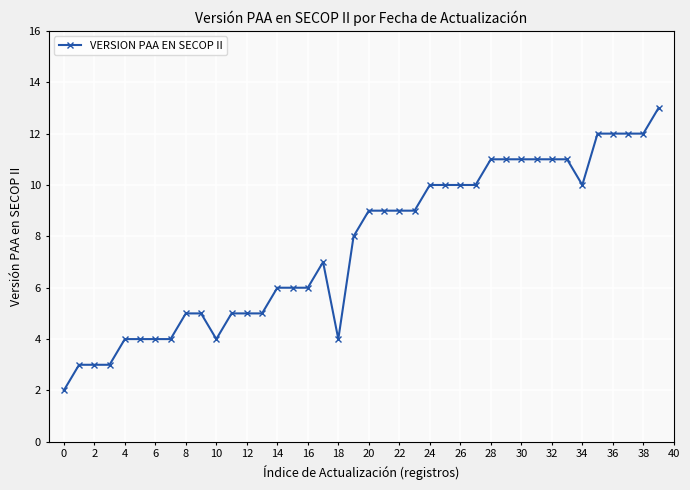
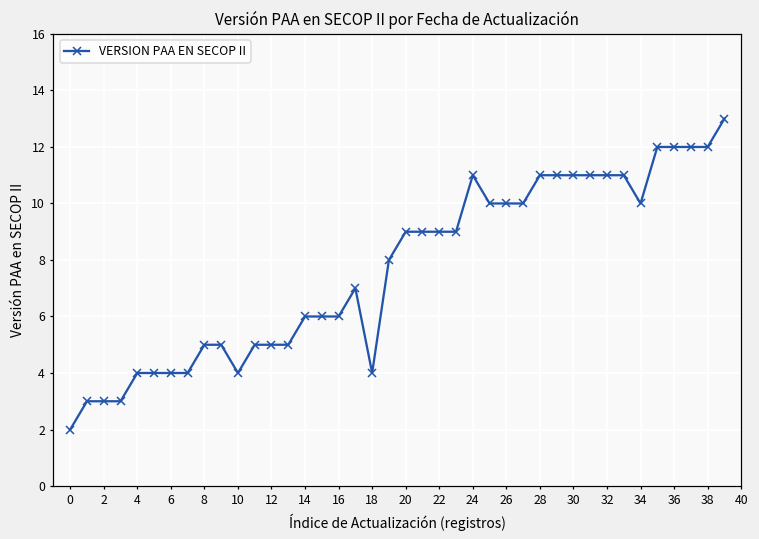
  {
    "0": 2,
    "2": 3,
    "4": 4,
    "6": 4,
    "8": 5,
    "10": 4,
    "12": 5,
    "14": 6,
    "16": 6,
    "18": 4,
    "20": 9,
    "22": 9,
-   "24": 10,
+   "24": 11,
    "26": 10,
    "28": 11,
    "30": 11,
    "32": 11,
    "34": 10,
    "36": 12,
    "38": 12
  }
